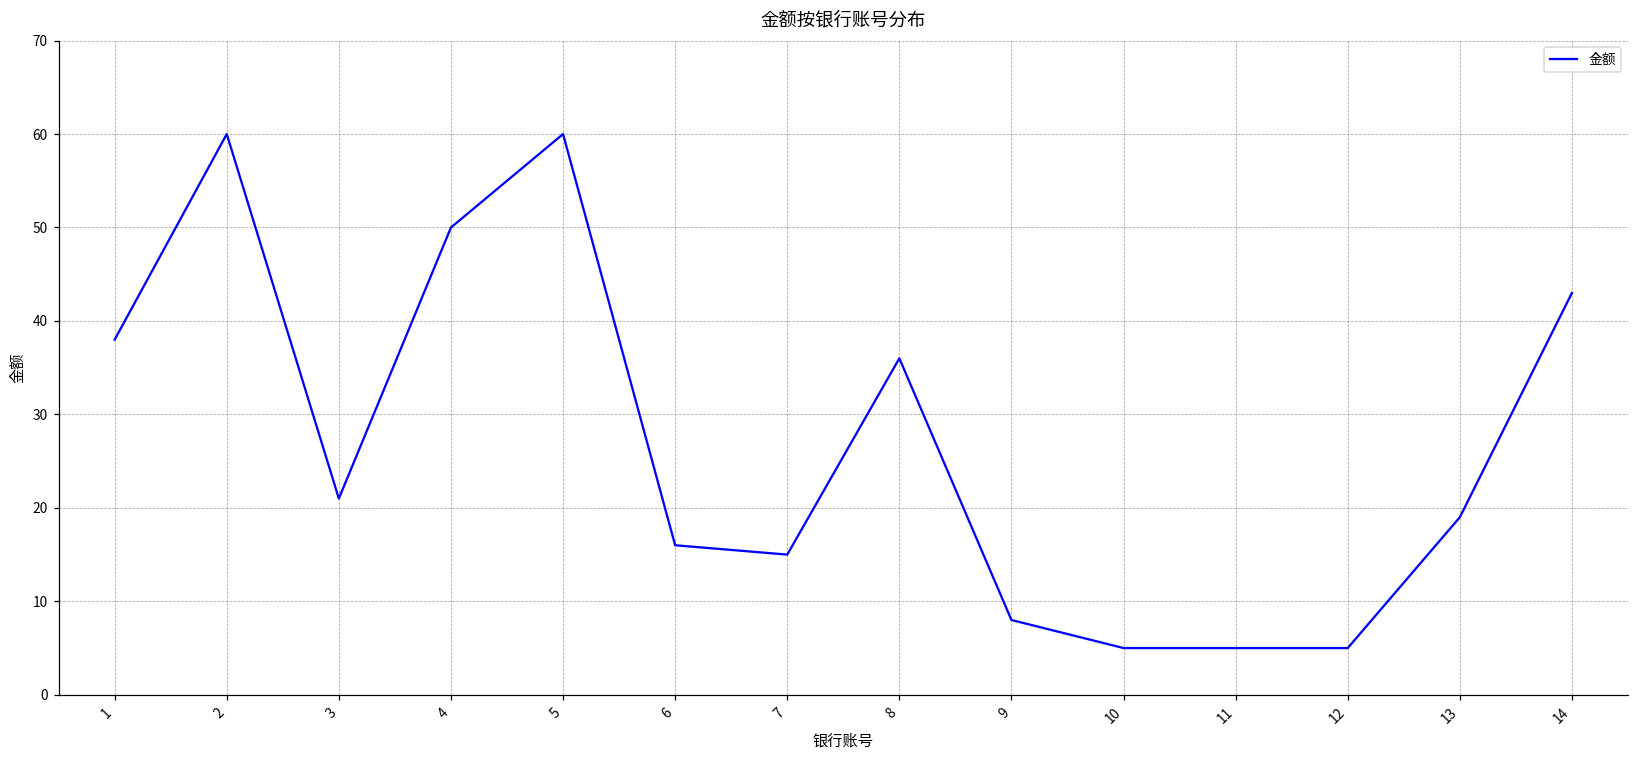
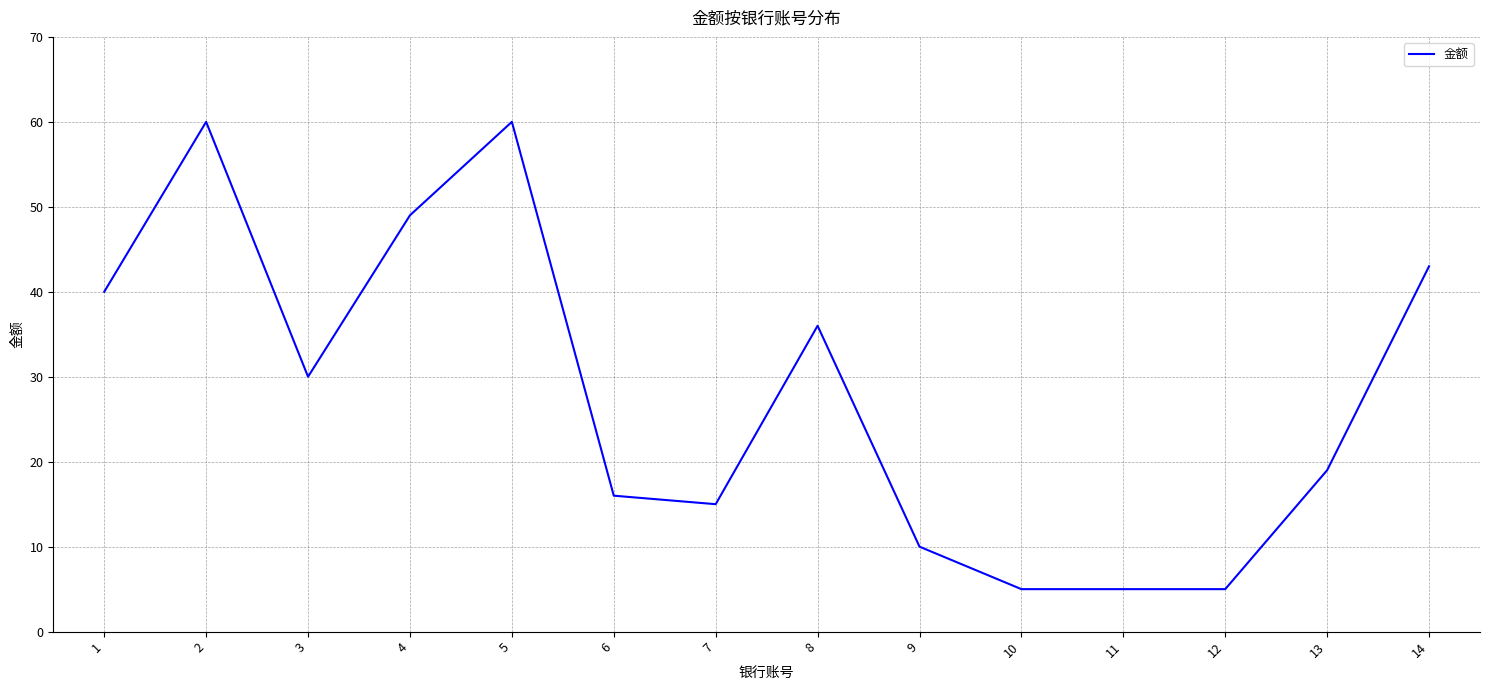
  {
-   "1": 38,
+   "1": 40,
    "2": 60,
-   "3": 21,
-   "4": 50,
+   "3": 30,
+   "4": 49,
    "5": 60,
    "6": 16,
    "7": 15,
    "8": 36,
-   "9": 8,
+   "9": 10,
    "10": 5,
    "11": 5,
    "12": 5,
    "13": 19,
    "14": 43
  }
